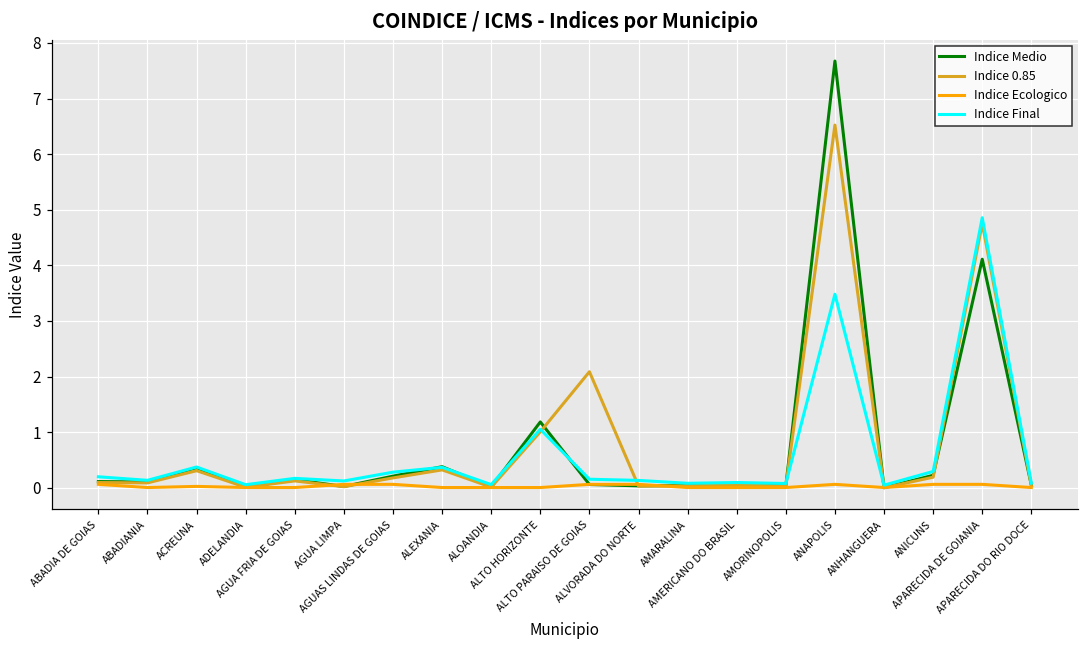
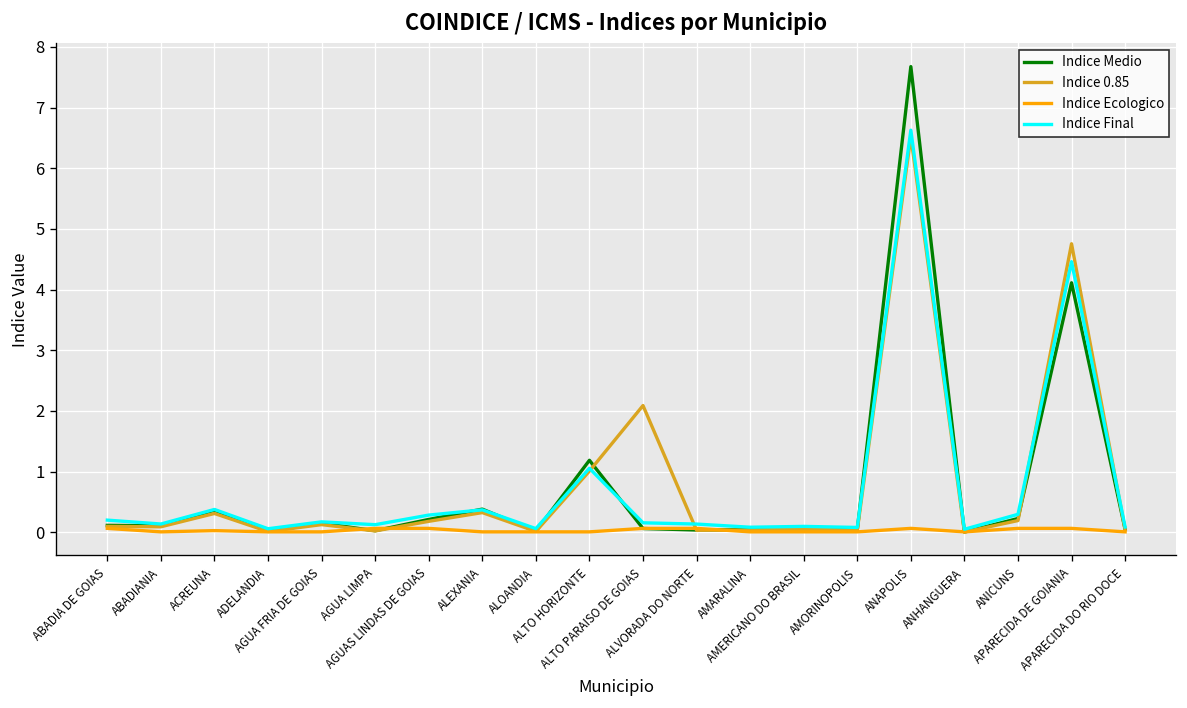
  {
    "Indice Medio": {
      "ALTO HORIZONTE": 1.2,
      "ANAPOLIS": 7.7,
      "APARECIDA DE GOIANIA": 4.1
    },
    "Indice Final": {
      "ABADIA DE GOIAS": 0.2,
      "AGUA LIMPA": 0.1,
      "AGUAS LINDAS DE GOIAS": 0.3,
      "ALTO PARAISO DE GOIAS": 0.2,
      "ALVORADA DO NORTE": 0.1,
-     "ANAPOLIS": 3.5,
+     "ANAPOLIS": 6.6,
      "ANICUNS": 0.3,
-     "APARECIDA DE GOIANIA": 4.9
+     "APARECIDA DE GOIANIA": 4.5
    }
  }
